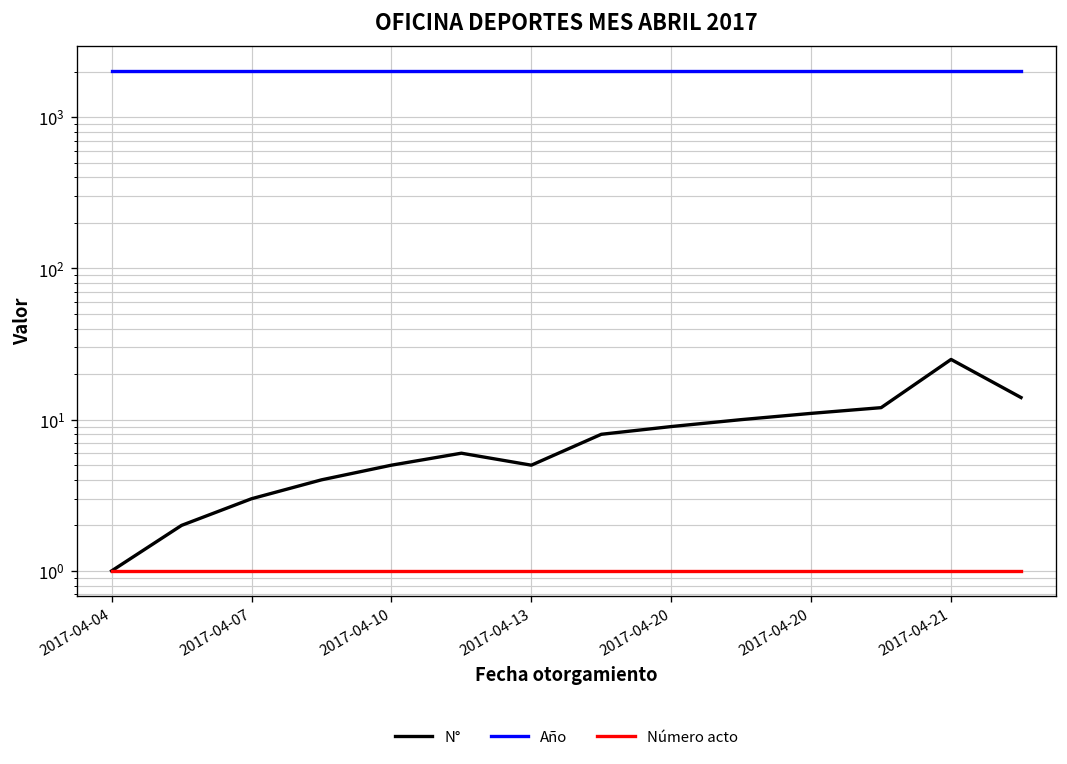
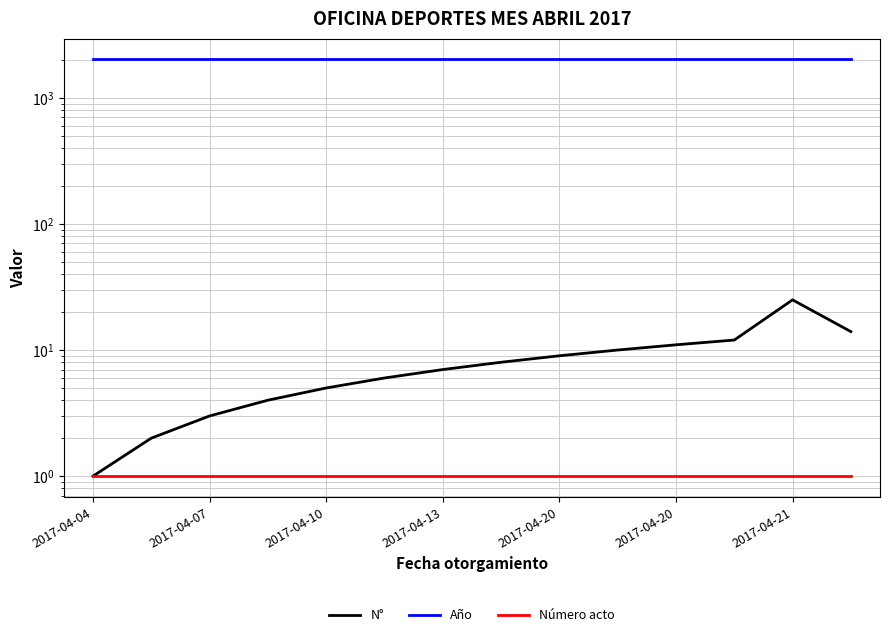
  {
    "N°": {
      "2017-04-10": 5,
-     "2017-04-13": 5,
+     "2017-04-13": 7,
      "2017-04-21": 25
    },
    "Año": {
      "2017-04-04": 2000,
      "2017-04-10": 2000,
      "2017-04-13": 2000,
      "2017-04-21": 2000
    },
    "Número acto": {
      "2017-04-10": 1,
      "2017-04-13": 1,
      "2017-04-21": 1
    }
  }
